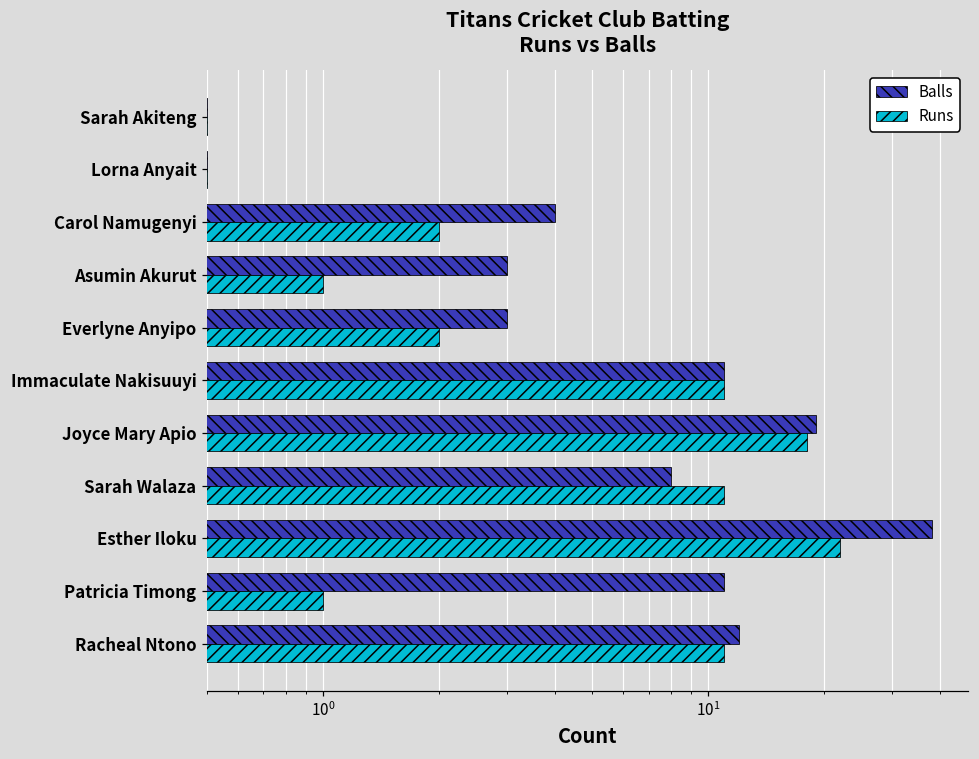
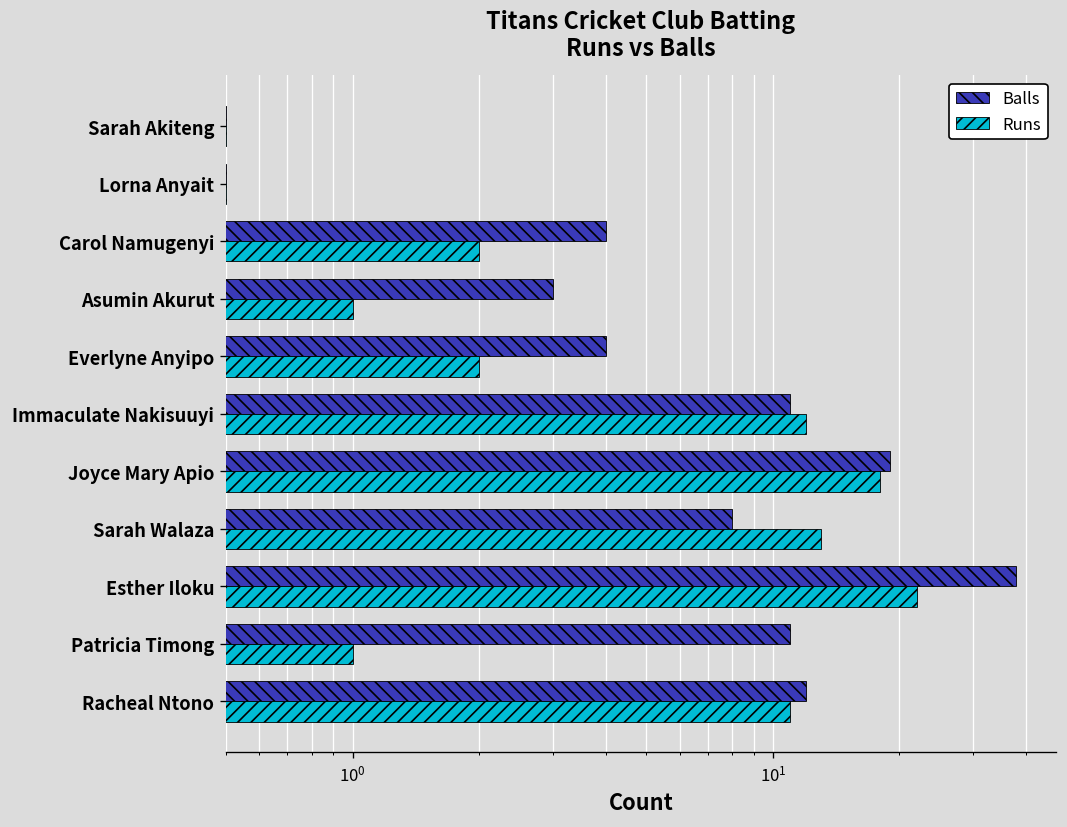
  {
    "Balls": {
      "Sarah Akiteng": 0.50,
      "Lorna Anyait": 0.50,
      "Carol Namugenyi": 4,
      "Asumin Akurut": 3,
-     "Everlyne Anyipo": 3,
+     "Everlyne Anyipo": 4,
      "Immaculate Nakisuuyi": 11,
      "Joyce Mary Apio": 19,
      "Sarah Walaza": 8,
      "Esther Iloku": 38,
      "Patricia Timong": 11,
      "Racheal Ntono": 12
    },
    "Runs": {
      "Sarah Akiteng": 0.50,
      "Lorna Anyait": 0.50,
      "Carol Namugenyi": 2,
      "Asumin Akurut": 1,
      "Everlyne Anyipo": 2,
-     "Immaculate Nakisuuyi": 11,
+     "Immaculate Nakisuuyi": 12,
      "Joyce Mary Apio": 18,
-     "Sarah Walaza": 11,
+     "Sarah Walaza": 13,
      "Esther Iloku": 22,
      "Patricia Timong": 1,
      "Racheal Ntono": 11
    }
  }
